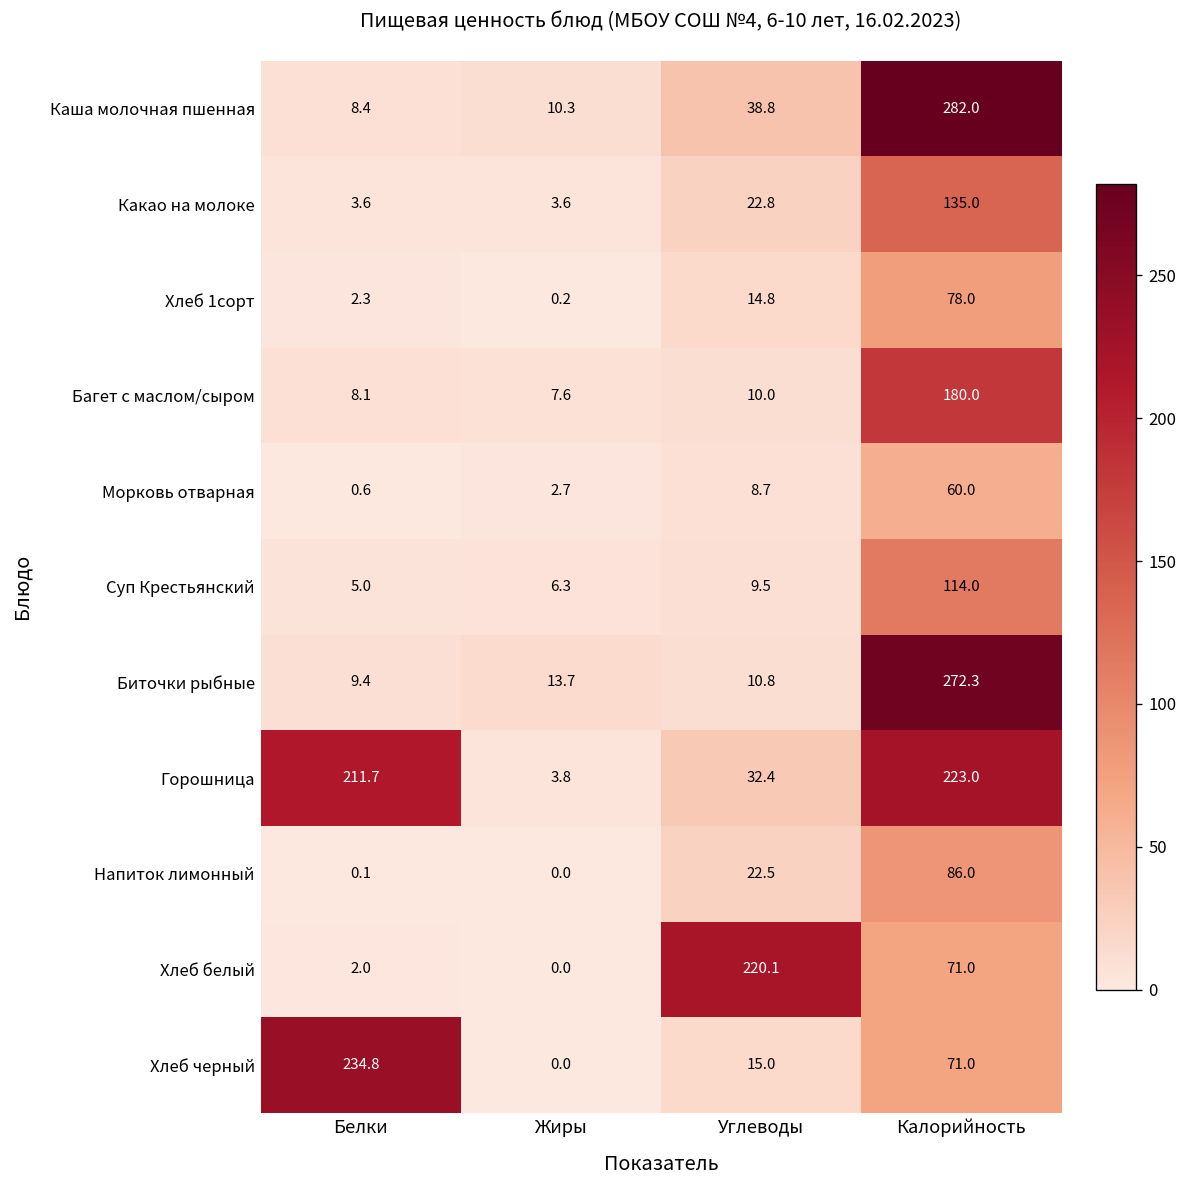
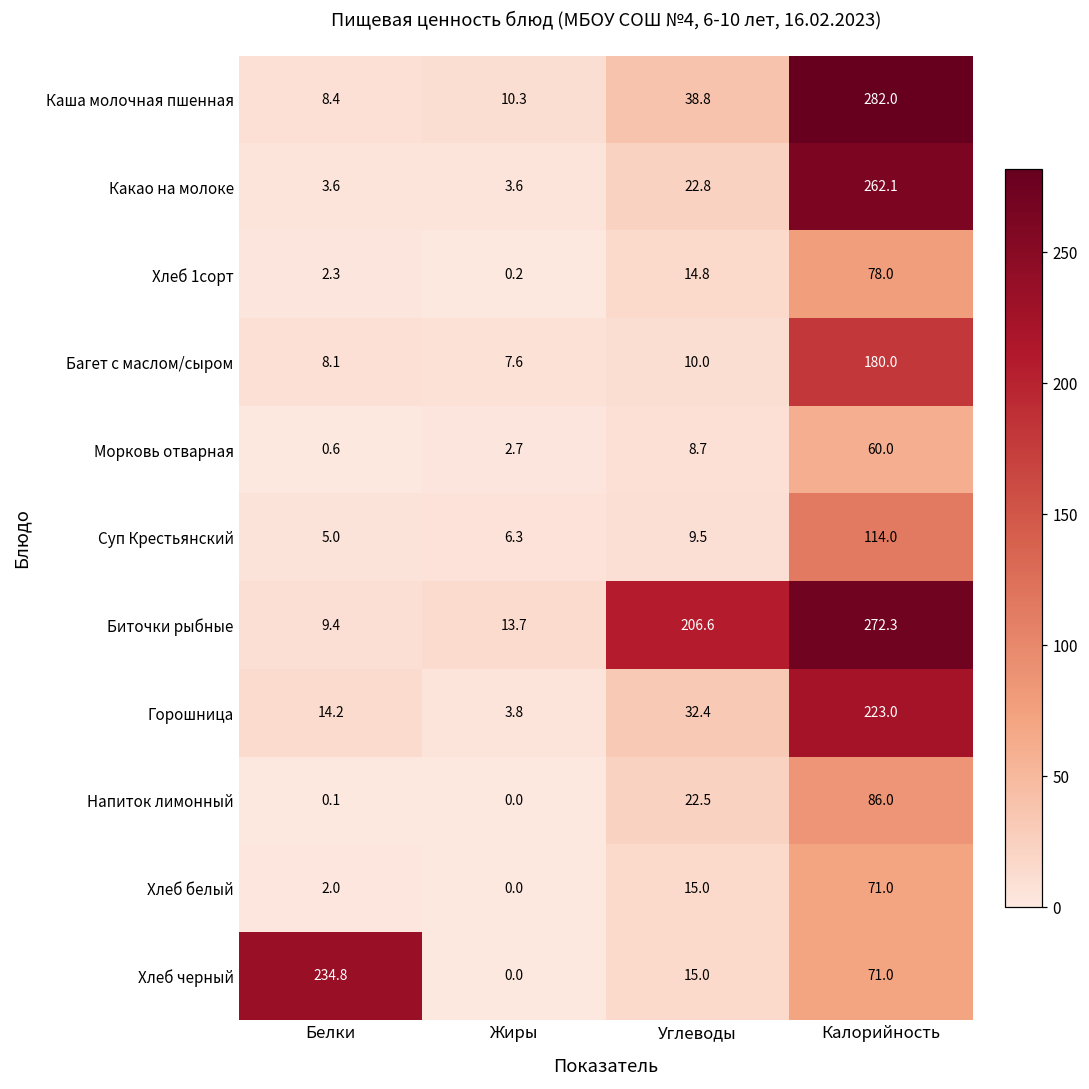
  {
    "Каша молочная пшенная": {
      "Белки": 8.4,
      "Жиры": 10.3,
      "Углеводы": 38.8,
      "Калорийность": 282.0
    },
    "Какао на молоке": {
      "Белки": 3.6,
      "Жиры": 3.6,
      "Углеводы": 22.8,
-     "Калорийность": 135.0
+     "Калорийность": 262.1
    },
    "Хлеб 1сорт": {
      "Белки": 2.3,
      "Жиры": 0.2,
      "Углеводы": 14.8,
      "Калорийность": 78.0
    },
    "Багет с маслом/сыром": {
      "Белки": 8.1,
      "Жиры": 7.6,
      "Углеводы": 10.0,
      "Калорийность": 180.0
    },
    "Морковь отварная": {
      "Белки": 0.6,
      "Жиры": 2.7,
      "Углеводы": 8.7,
      "Калорийность": 60.0
    },
    "Суп Крестьянский": {
      "Белки": 5.0,
      "Жиры": 6.3,
      "Углеводы": 9.5,
      "Калорийность": 114.0
    },
    "Биточки рыбные": {
      "Белки": 9.4,
      "Жиры": 13.7,
-     "Углеводы": 10.8,
+     "Углеводы": 206.6,
      "Калорийность": 272.3
    },
    "Горошница": {
-     "Белки": 211.7,
+     "Белки": 14.2,
      "Жиры": 3.8,
      "Углеводы": 32.4,
      "Калорийность": 223.0
    },
    "Напиток лимонный": {
      "Белки": 0.1,
      "Жиры": 0.0,
      "Углеводы": 22.5,
      "Калорийность": 86.0
    },
    "Хлеб белый": {
      "Белки": 2.0,
      "Жиры": 0.0,
-     "Углеводы": 220.1,
+     "Углеводы": 15.0,
      "Калорийность": 71.0
    },
    "Хлеб черный": {
      "Белки": 234.8,
      "Жиры": 0.0,
      "Углеводы": 15.0,
      "Калорийность": 71.0
    }
  }
